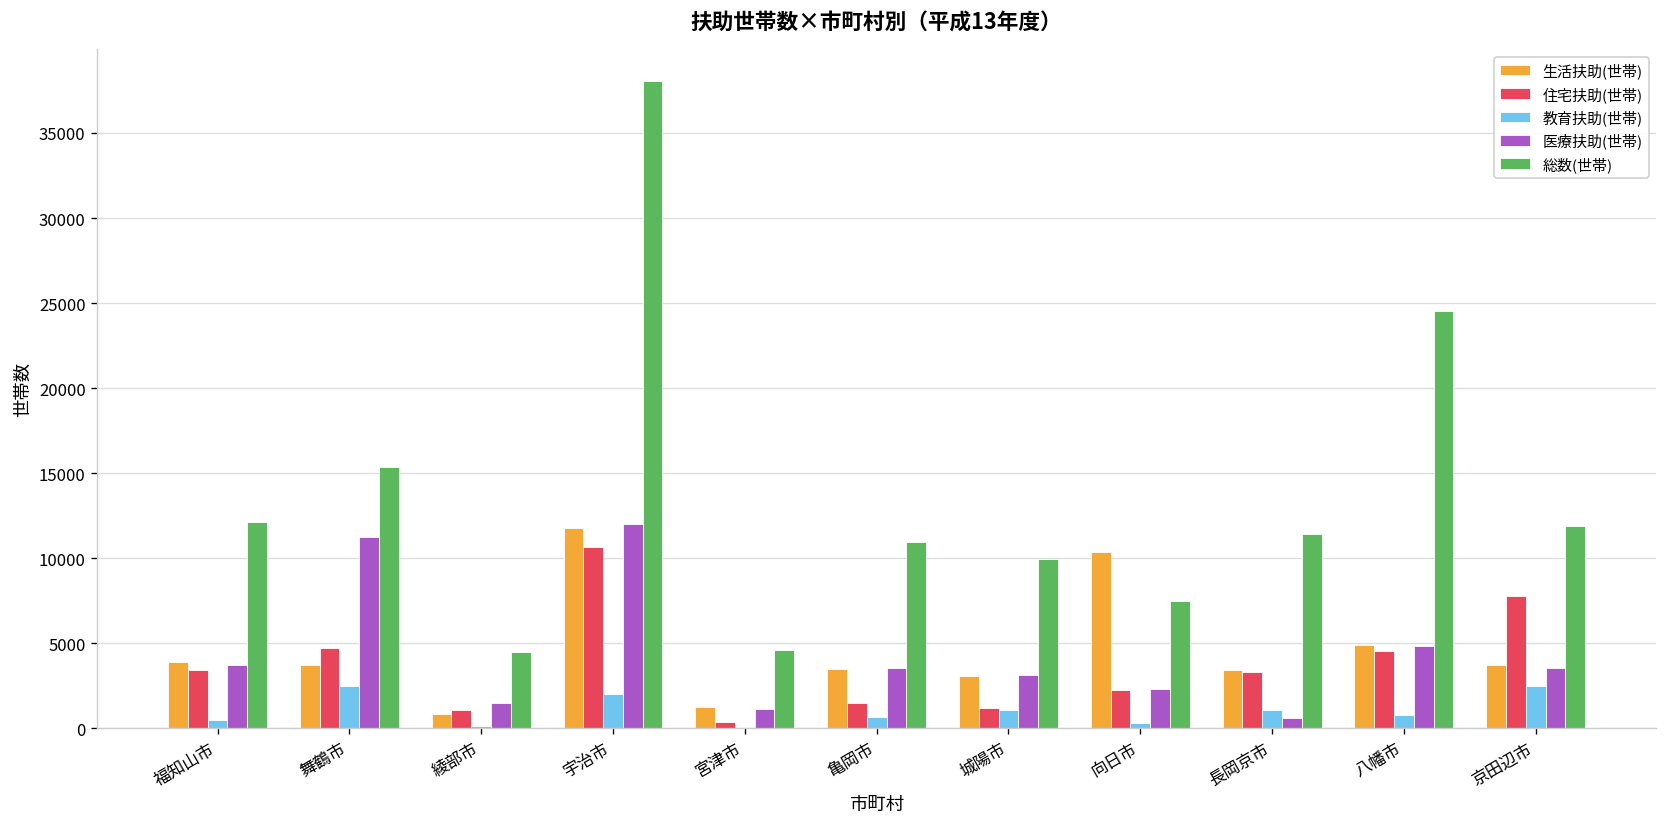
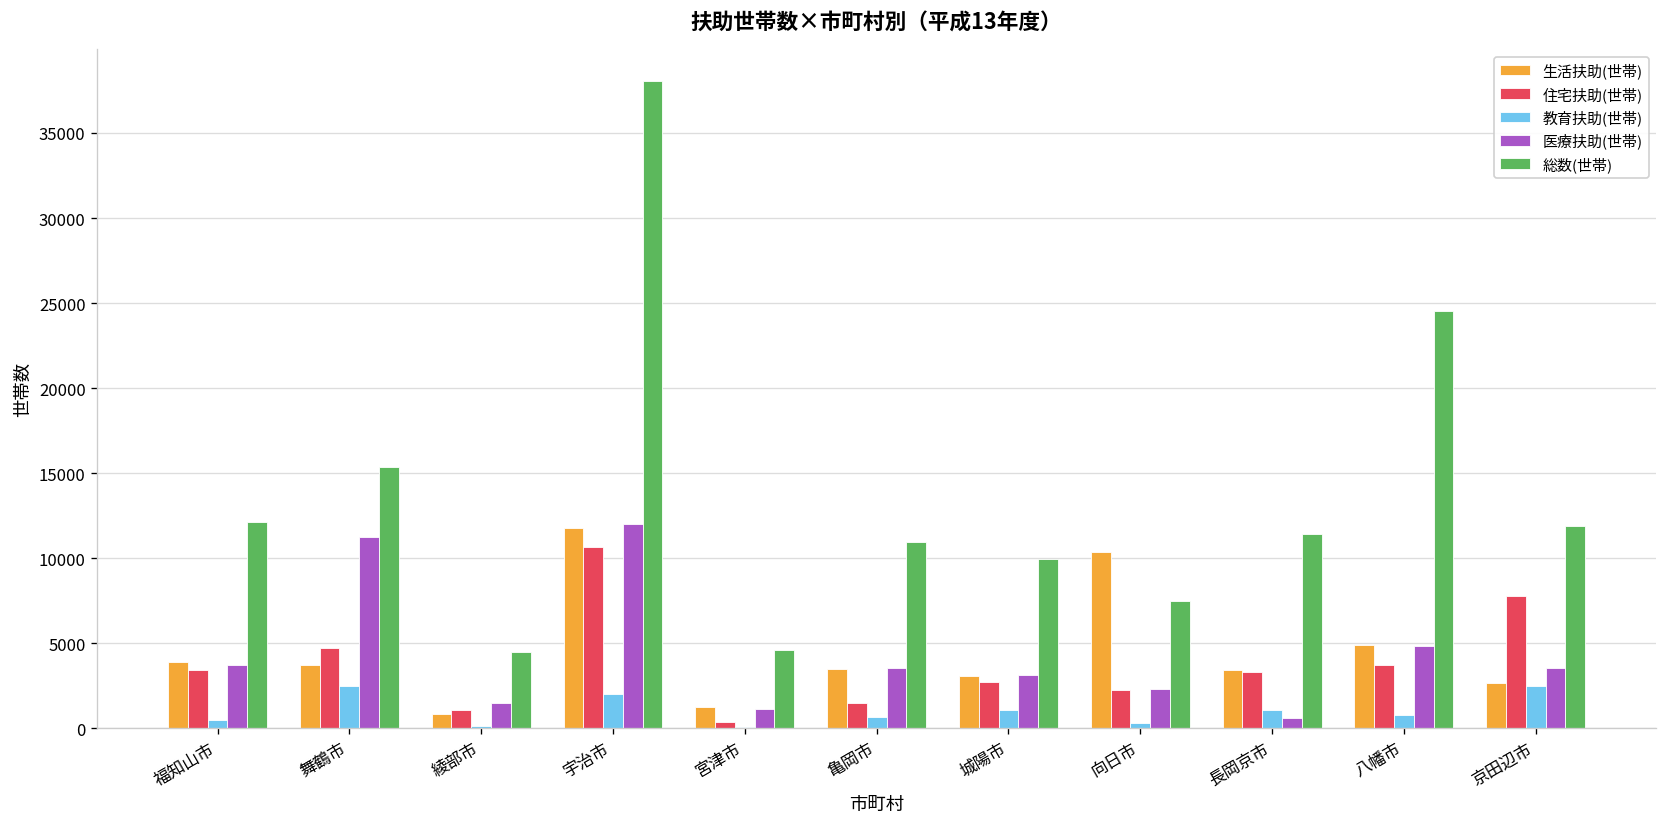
  {
    "生活扶助(世帯)": {
      "福知山市": 3900,
      "舞鶴市": 3700,
      "綾部市": 800,
      "宇治市": 11800,
      "宮津市": 1300,
      "亀岡市": 3500,
      "城陽市": 3100,
      "向日市": 10400,
      "長岡京市": 3400,
      "八幡市": 4900,
-     "京田辺市": 3700
+     "京田辺市": 2700
    },
    "住宅扶助(世帯)": {
      "福知山市": 3400,
      "舞鶴市": 4700,
      "綾部市": 1100,
      "宇治市": 10700,
      "宮津市": 400,
      "亀岡市": 1500,
-     "城陽市": 1200,
+     "城陽市": 2700,
      "向日市": 2200,
      "長岡京市": 3300,
-     "八幡市": 4500,
+     "八幡市": 3700,
      "京田辺市": 7800
    },
    "教育扶助(世帯)": {
      "福知山市": 500,
      "舞鶴市": 2500,
      "宇治市": 2000,
      "亀岡市": 700,
      "城陽市": 1100,
      "向日市": 300,
      "長岡京市": 1100,
      "八幡市": 800,
      "京田辺市": 2500
    },
    "医療扶助(世帯)": {
      "福知山市": 3700,
      "舞鶴市": 11300,
      "綾部市": 1500,
      "宇治市": 12000,
      "宮津市": 1200,
      "亀岡市": 3500,
      "城陽市": 3200,
      "向日市": 2300,
      "長岡京市": 600,
      "八幡市": 4800,
      "京田辺市": 3600
    },
    "総数(世帯)": {
      "福知山市": 12200,
      "舞鶴市": 15400,
      "綾部市": 4500,
      "宇治市": 38000,
      "宮津市": 4600,
      "亀岡市": 11000,
      "城陽市": 10000,
      "向日市": 7500,
      "長岡京市": 11400,
      "八幡市": 24500,
      "京田辺市": 11900
    }
  }
